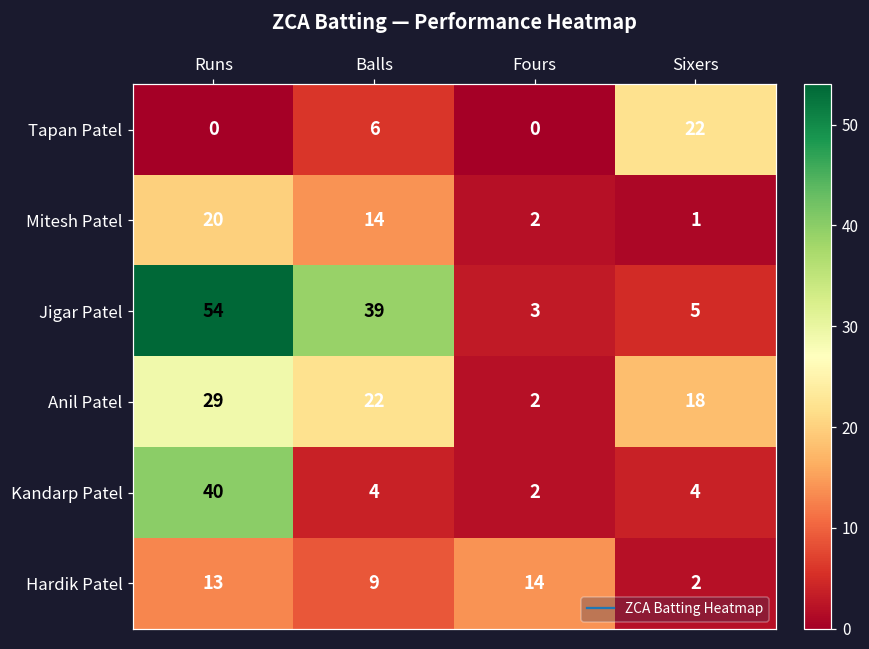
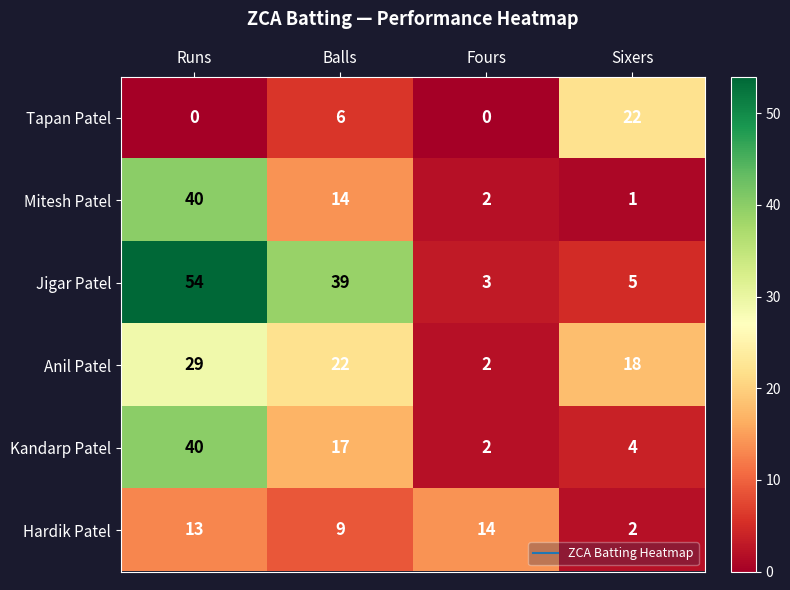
  {
    "Tapan Patel": {
      "Runs": 0,
      "Balls": 6,
      "Fours": 0,
      "Sixers": 22
    },
    "Mitesh Patel": {
-     "Runs": 20,
+     "Runs": 40,
      "Balls": 14,
      "Fours": 2,
      "Sixers": 1
    },
    "Jigar Patel": {
      "Runs": 54,
      "Balls": 39,
      "Fours": 3,
      "Sixers": 5
    },
    "Anil Patel": {
      "Runs": 29,
      "Balls": 22,
      "Fours": 2,
      "Sixers": 18
    },
    "Kandarp Patel": {
      "Runs": 40,
-     "Balls": 4,
+     "Balls": 17,
      "Fours": 2,
      "Sixers": 4
    },
    "Hardik Patel": {
      "Runs": 13,
      "Balls": 9,
      "Fours": 14,
      "Sixers": 2
    }
  }
